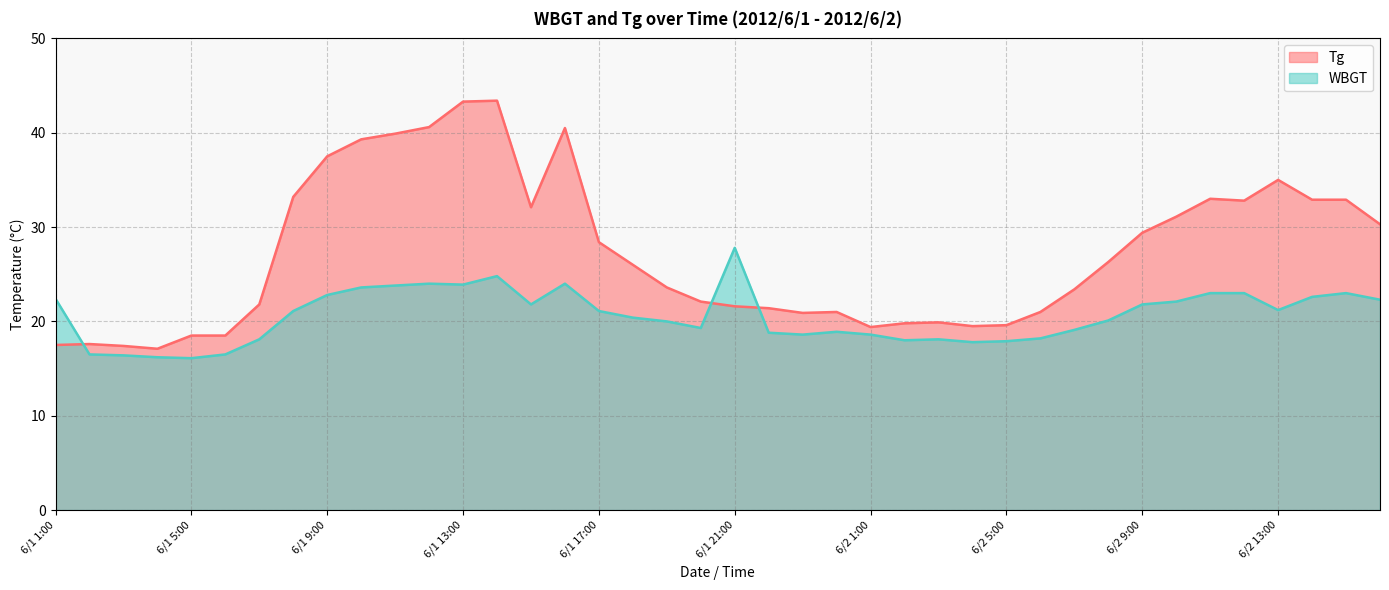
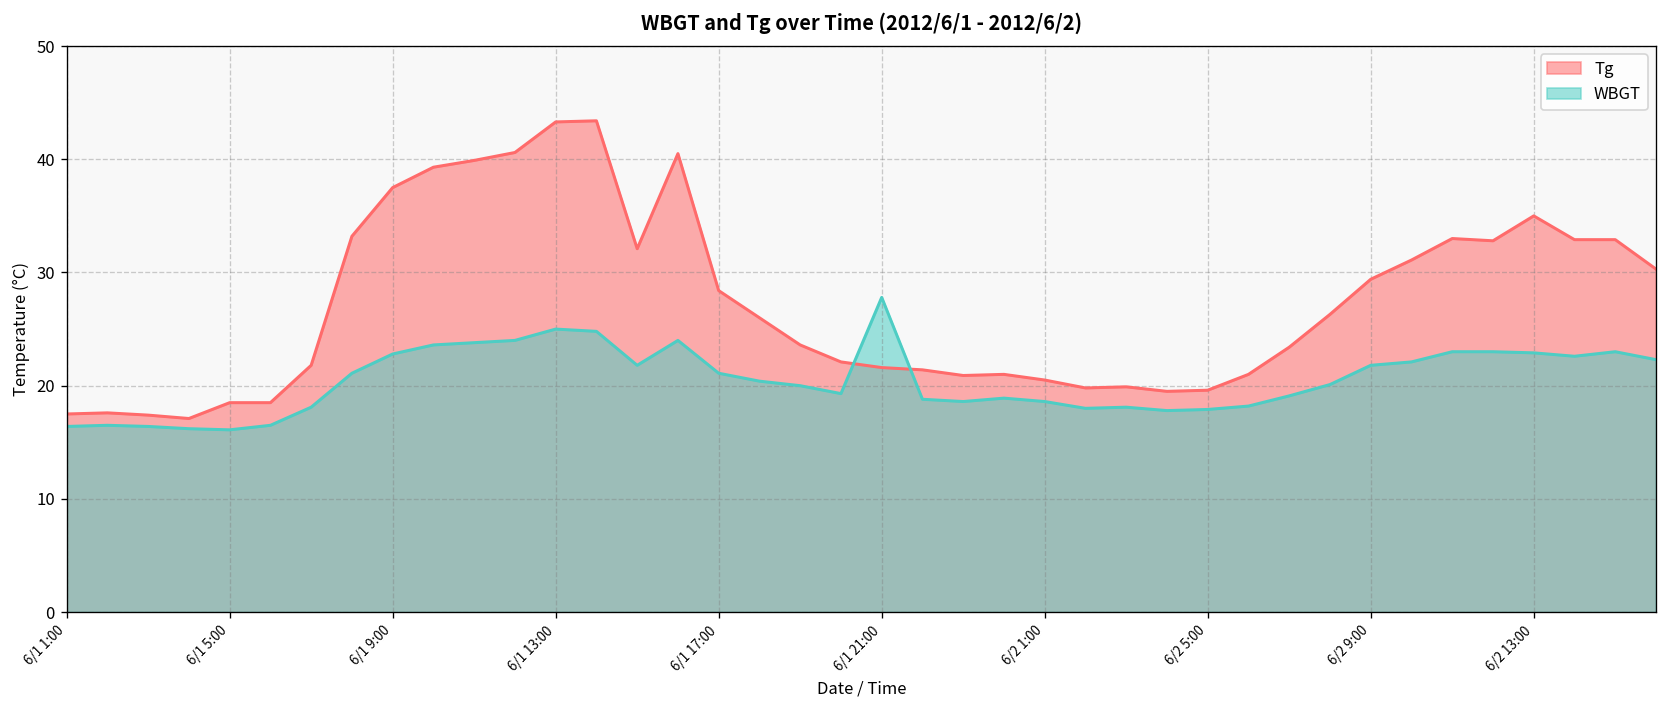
  {
    "Tg": {
      "6/1 1:00": 18,
      "6/1 5:00": 19,
      "6/1 9:00": 38,
      "6/1 13:00": 43,
      "6/1 17:00": 28,
      "6/1 21:00": 22,
-     "6/2 1:00": 19,
+     "6/2 1:00": 21,
      "6/2 5:00": 20,
      "6/2 9:00": 29,
      "6/2 13:00": 35
    },
    "WBGT": {
-     "6/1 1:00": 22,
+     "6/1 1:00": 16,
      "6/1 5:00": 16,
      "6/1 9:00": 23,
-     "6/1 13:00": 24,
+     "6/1 13:00": 25,
      "6/1 17:00": 21,
      "6/1 21:00": 28,
      "6/2 1:00": 19,
      "6/2 5:00": 18,
      "6/2 9:00": 22,
-     "6/2 13:00": 21
+     "6/2 13:00": 23
    }
  }
